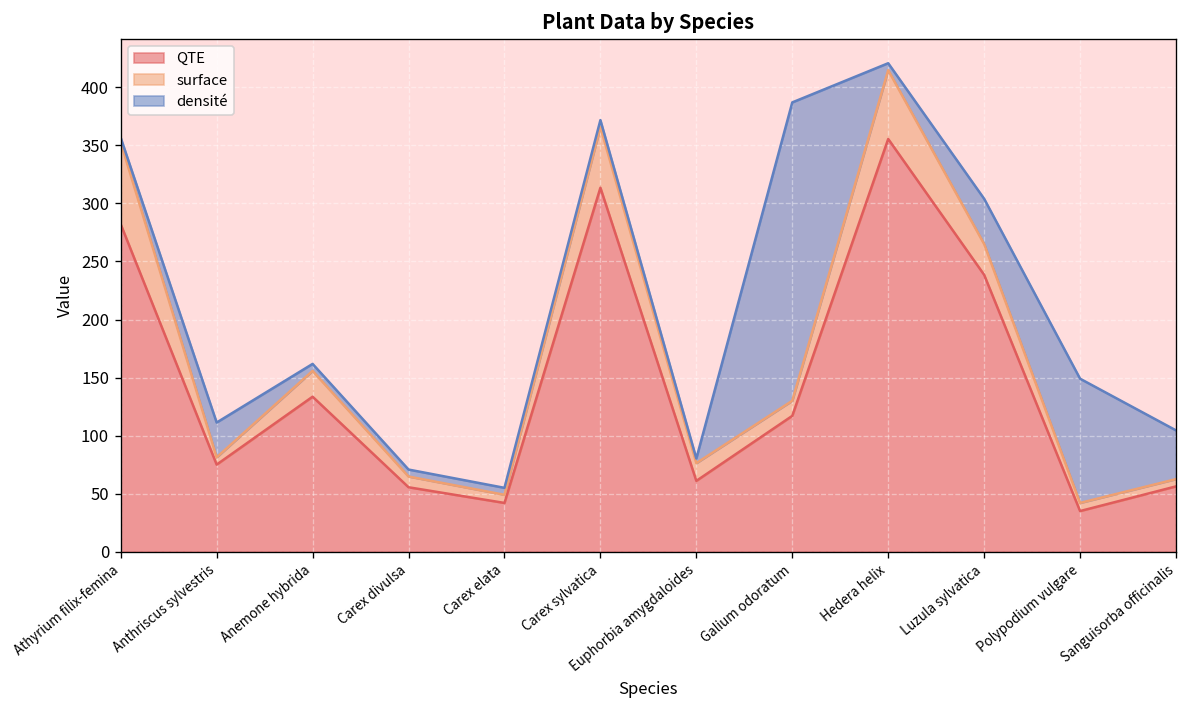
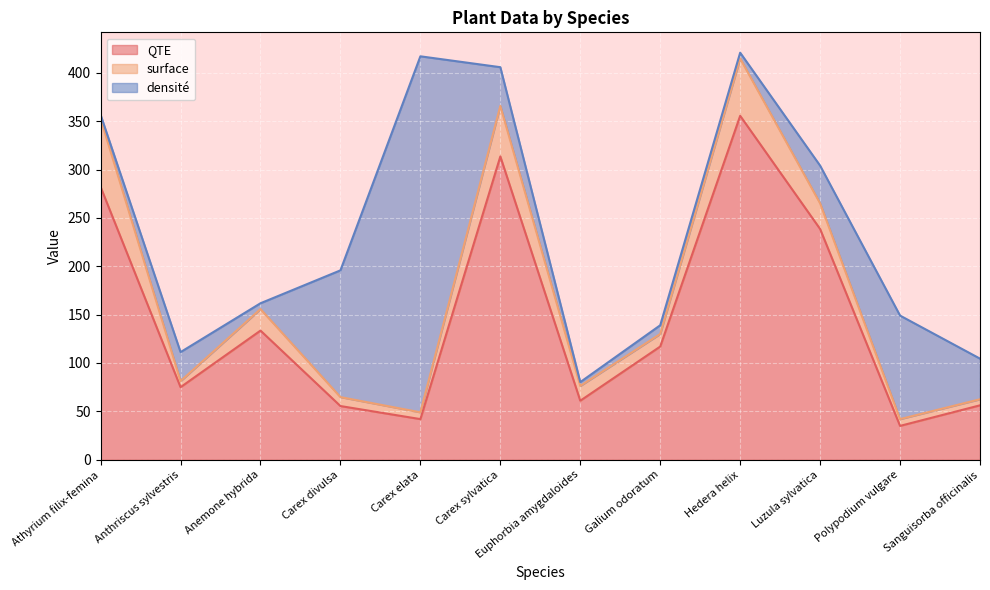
  {
    "densité": {
      "Athyrium filix-femina": 0,
      "Anthriscus sylvestris": 30,
      "Anemone hybrida": 10,
-     "Carex divulsa": 10,
-     "Carex elata": 10,
-     "Carex sylvatica": 10,
+     "Carex divulsa": 130,
+     "Carex elata": 370,
+     "Carex sylvatica": 40,
      "Euphorbia amygdaloides": 0,
-     "Galium odoratum": 260,
+     "Galium odoratum": 10,
      "Hedera helix": 10,
      "Luzula sylvatica": 40,
      "Polypodium vulgare": 110,
      "Sanguisorba officinalis": 40
    }
  }
